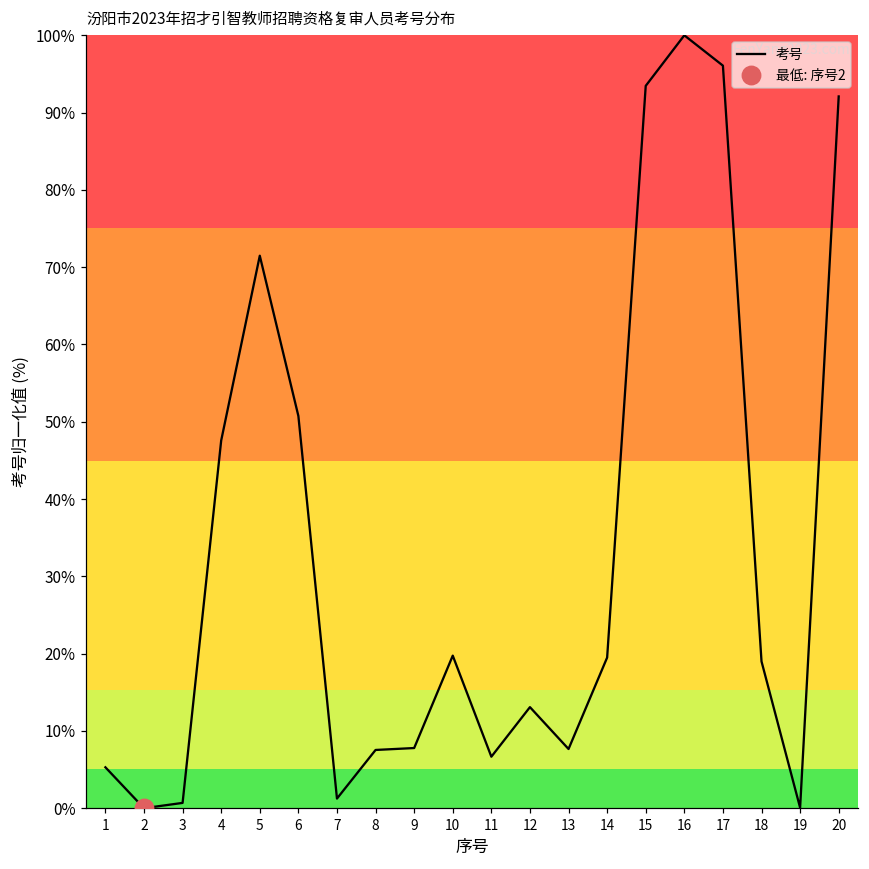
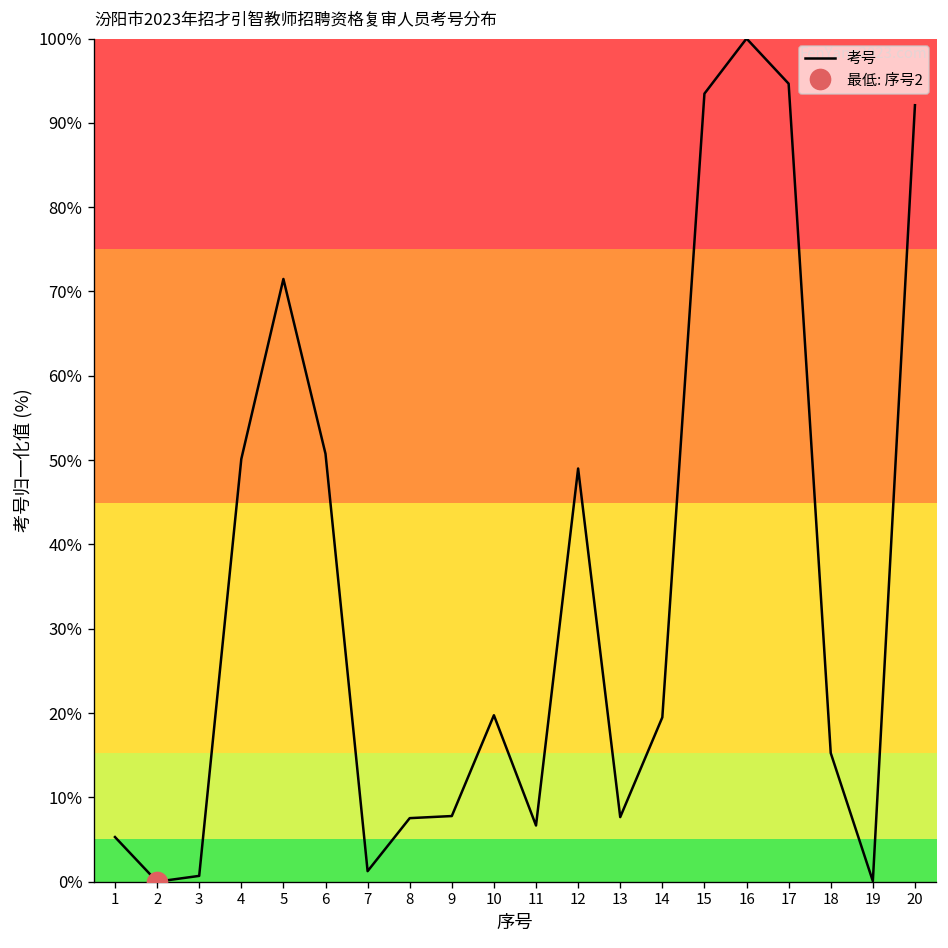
  {
    "考号": {
      "1": "5%",
      "3": "1%",
-     "4": "48%",
+     "4": "50%",
      "5": "71%",
      "6": "51%",
      "7": "1%",
      "8": "8%",
      "9": "8%",
      "10": "20%",
      "11": "7%",
-     "12": "13%",
+     "12": "49%",
      "13": "8%",
      "14": "19%",
      "15": "93%",
      "16": "100%",
-     "17": "96%",
-     "18": "19%",
+     "17": "95%",
+     "18": "15%",
      "19": "0%",
      "20": "92%"
    }
  }
